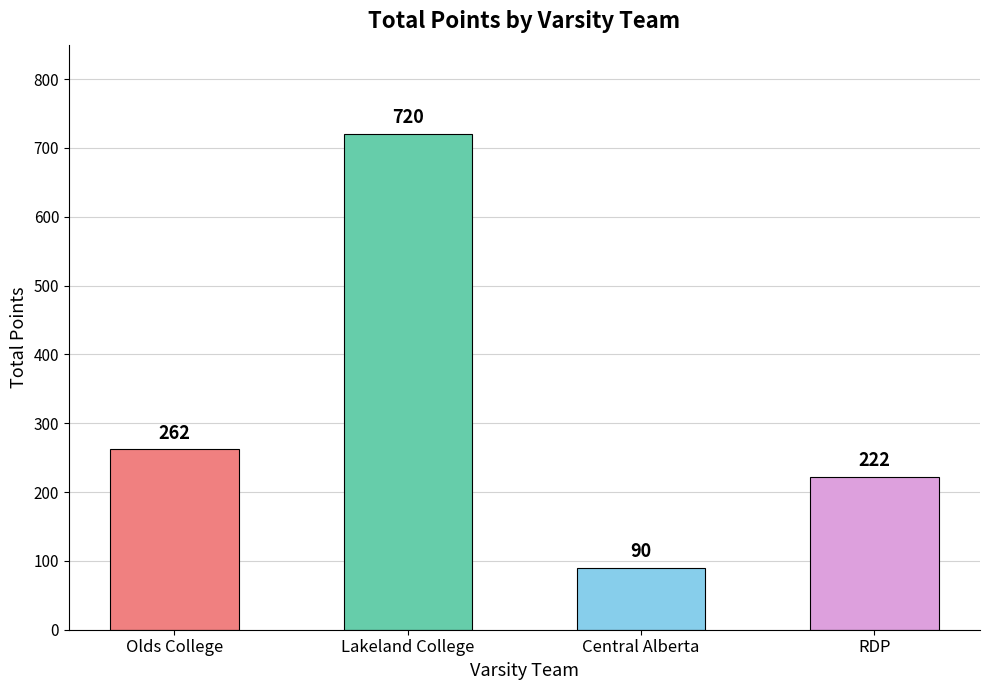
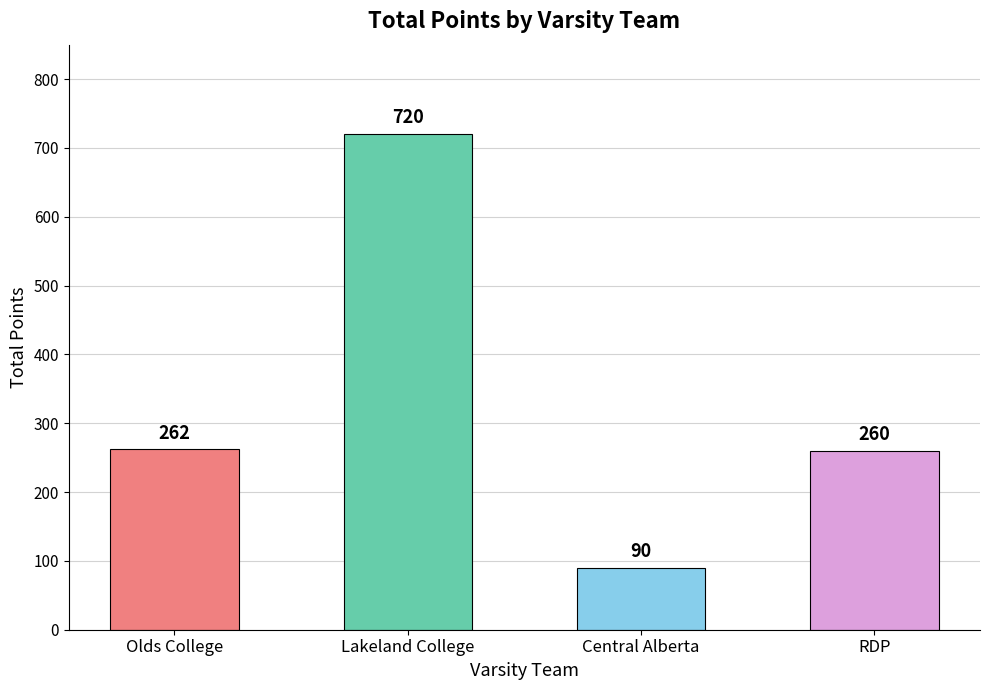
  {
    "Olds College": 262,
    "Lakeland College": 720,
    "Central Alberta": 90,
-   "RDP": 222
+   "RDP": 260
  }
